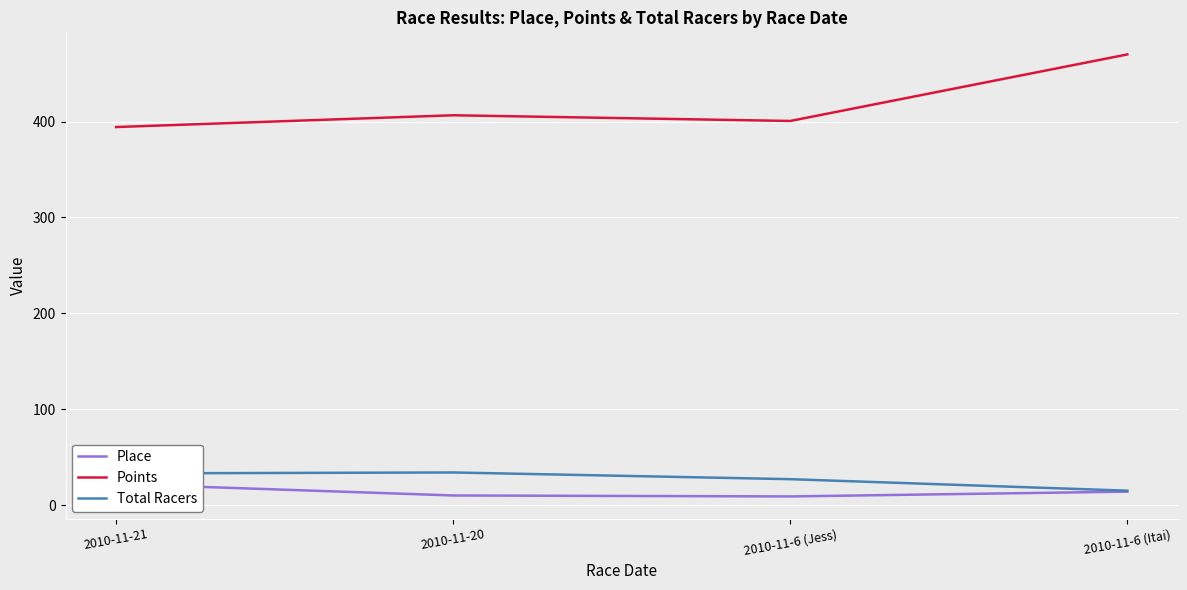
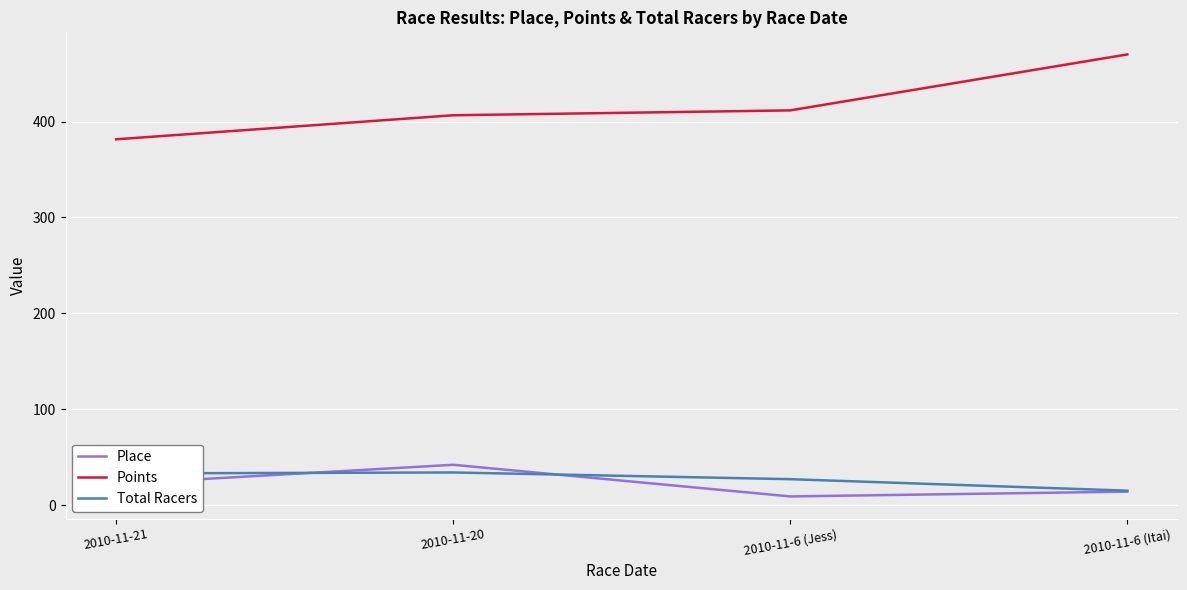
  {
    "Place": {
-     "2010-11-20": 10,
+     "2010-11-20": 40,
      "2010-11-6 (Jess)": 10
    },
    "Points": {
-     "2010-11-21": 390,
+     "2010-11-21": 380,
      "2010-11-20": 410,
-     "2010-11-6 (Jess)": 400,
+     "2010-11-6 (Jess)": 410,
      "2010-11-6 (Itai)": 470
    },
    "Total Racers": {
      "2010-11-20": 30,
      "2010-11-6 (Jess)": 30
    }
  }
